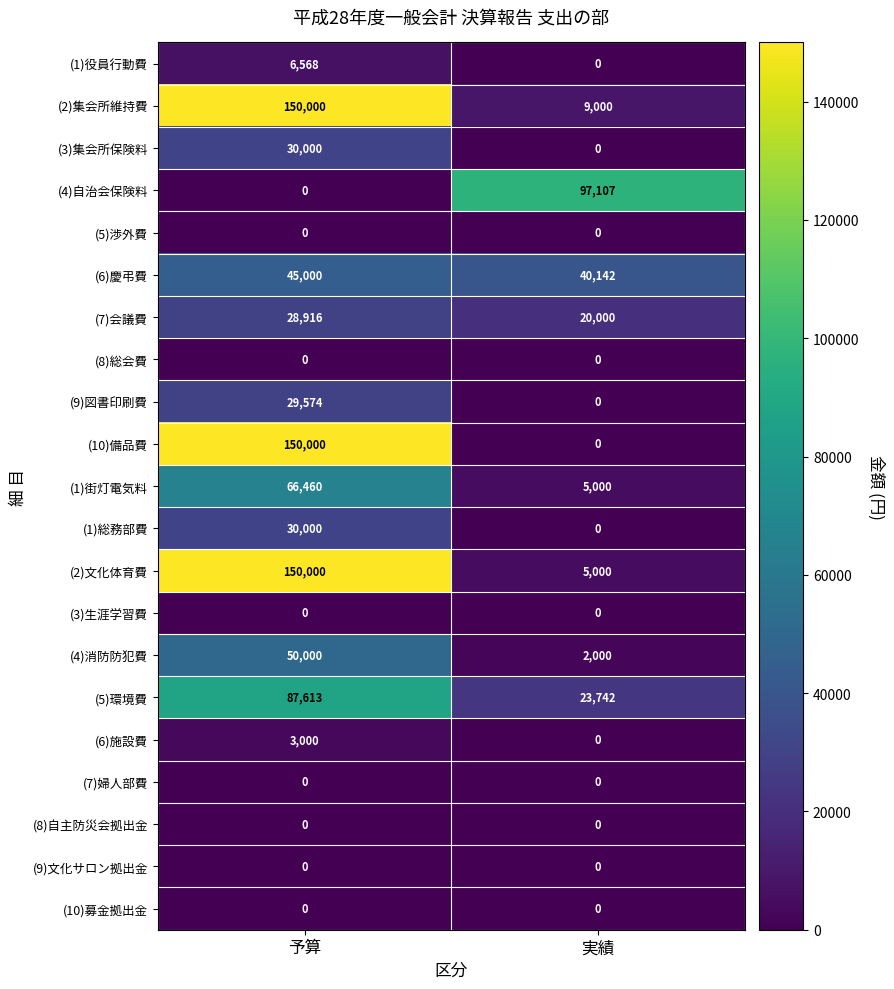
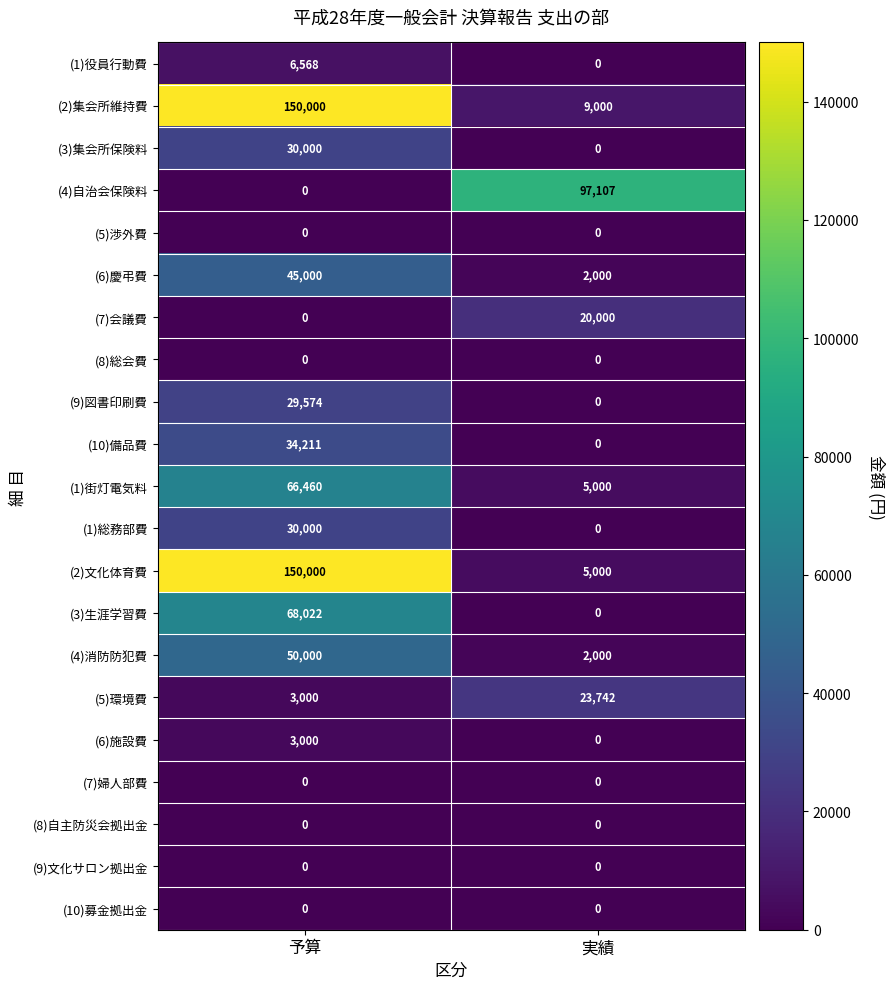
  {
    "(1)役員行動費": {
      "予算": "6,568",
      "実績": "0"
    },
    "(2)集会所維持費": {
      "予算": "150,000",
      "実績": "9,000"
    },
    "(3)集会所保険料": {
      "予算": "30,000",
      "実績": "0"
    },
    "(4)自治会保険料": {
      "予算": "0",
      "実績": "97,107"
    },
    "(5)渉外費": {
      "予算": "0",
      "実績": "0"
    },
    "(6)慶弔費": {
      "予算": "45,000",
-     "実績": "40,142"
+     "実績": "2,000"
    },
    "(7)会議費": {
-     "予算": "28,916",
+     "予算": "0",
      "実績": "20,000"
    },
    "(8)総会費": {
      "予算": "0",
      "実績": "0"
    },
    "(9)図書印刷費": {
      "予算": "29,574",
      "実績": "0"
    },
    "(10)備品費": {
-     "予算": "150,000",
+     "予算": "34,211",
      "実績": "0"
    },
    "(1)街灯電気料": {
      "予算": "66,460",
      "実績": "5,000"
    },
    "(1)総務部費": {
      "予算": "30,000",
      "実績": "0"
    },
    "(2)文化体育費": {
      "予算": "150,000",
      "実績": "5,000"
    },
    "(3)生涯学習費": {
-     "予算": "0",
+     "予算": "68,022",
      "実績": "0"
    },
    "(4)消防防犯費": {
      "予算": "50,000",
      "実績": "2,000"
    },
    "(5)環境費": {
-     "予算": "87,613",
+     "予算": "3,000",
      "実績": "23,742"
    },
    "(6)施設費": {
      "予算": "3,000",
      "実績": "0"
    },
    "(7)婦人部費": {
      "予算": "0",
      "実績": "0"
    },
    "(8)自主防災会拠出金": {
      "予算": "0",
      "実績": "0"
    },
    "(9)文化サロン拠出金": {
      "予算": "0",
      "実績": "0"
    },
    "(10)募金拠出金": {
      "予算": "0",
      "実績": "0"
    }
  }
